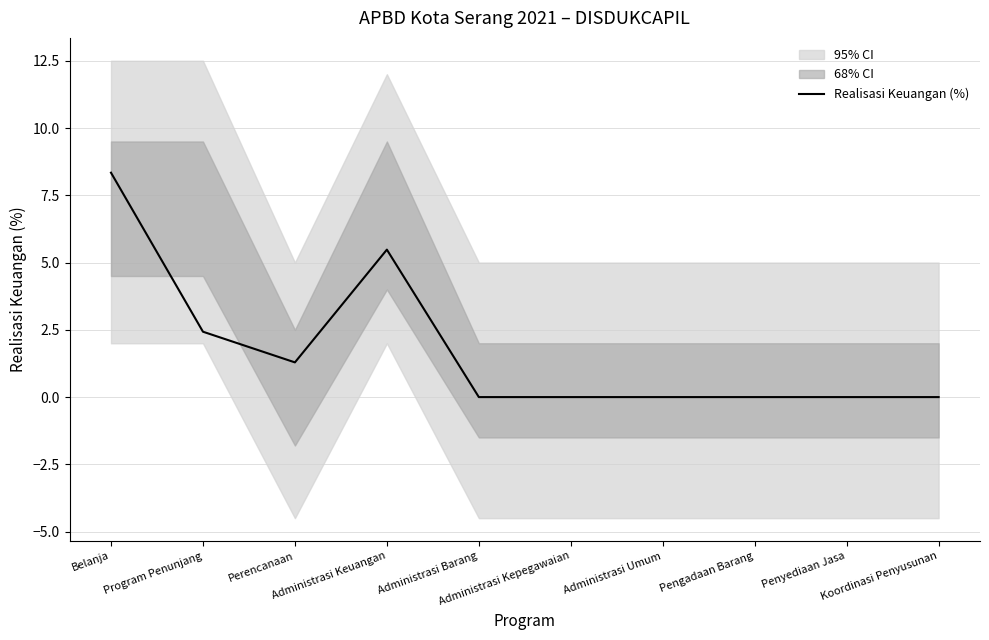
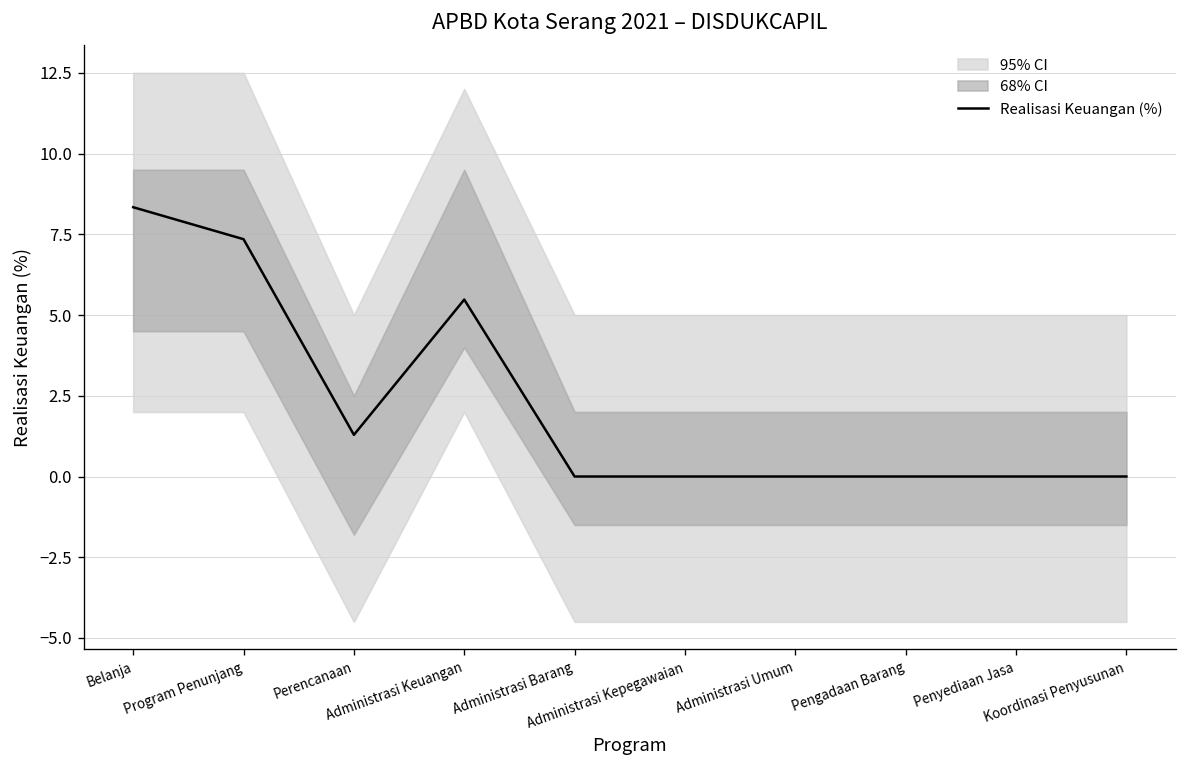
  {
    "Realisasi Keuangan (%)": {
      "Belanja": 8.3,
-     "Program Penunjang": 2.4,
+     "Program Penunjang": 7.4,
      "Perencanaan": 1.3,
      "Administrasi Keuangan": 5.5,
      "Administrasi Barang": 0.0,
      "Administrasi Kepegawaian": 0.0,
      "Administrasi Umum": 0.0,
      "Pengadaan Barang": 0.0,
      "Penyediaan Jasa": 0.0,
      "Koordinasi Penyusunan": 0.0
    }
  }
